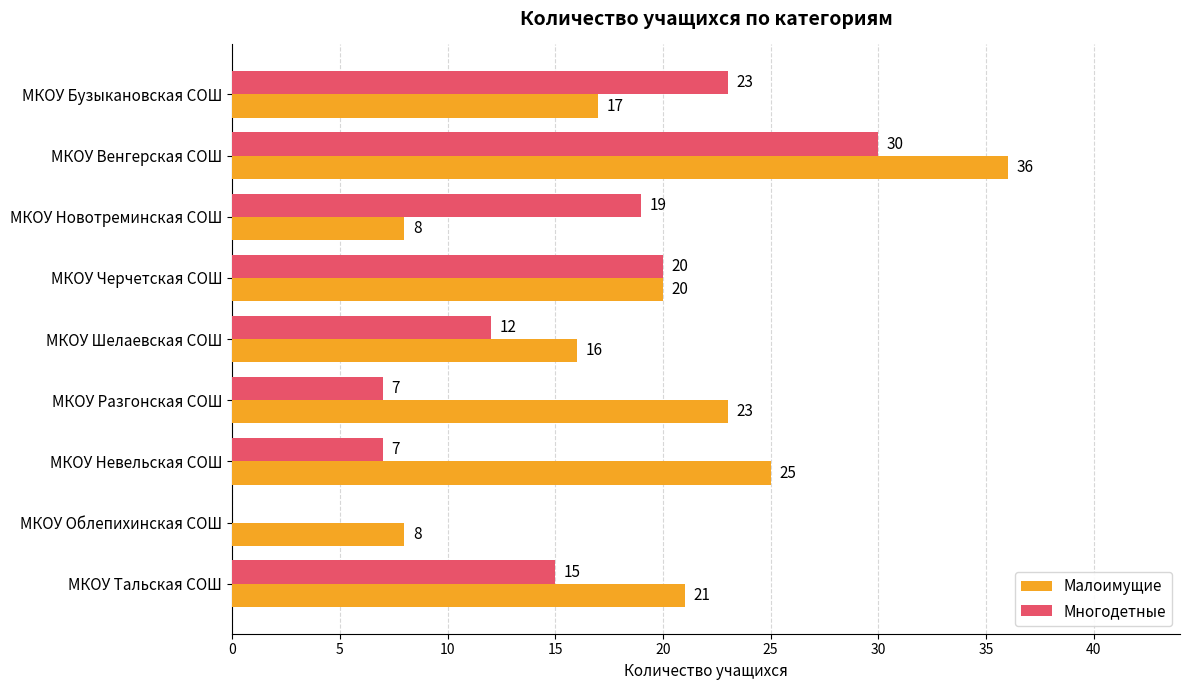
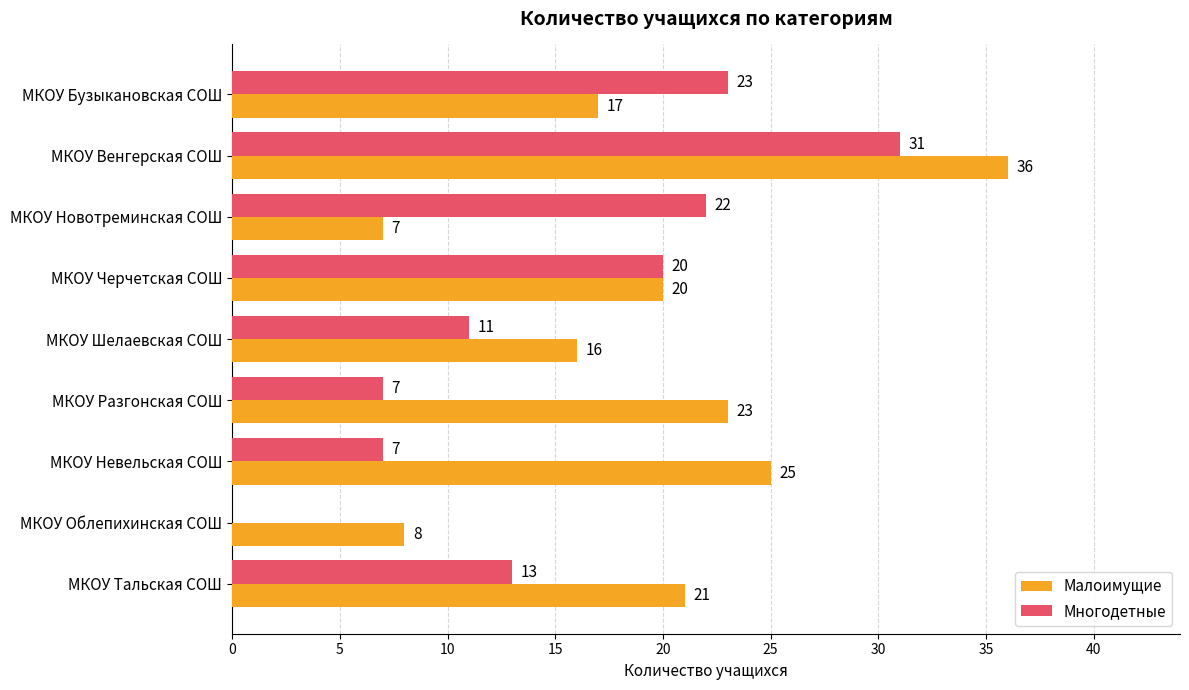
  {
    "Малоимущие": {
      "МКОУ Бузыкановская СОШ": 17,
      "МКОУ Венгерская СОШ": 36,
-     "МКОУ Новотреминская СОШ": 8,
+     "МКОУ Новотреминская СОШ": 7,
      "МКОУ Черчетская СОШ": 20,
      "МКОУ Шелаевская СОШ": 16,
      "МКОУ Разгонская СОШ": 23,
      "МКОУ Невельская СОШ": 25,
      "МКОУ Облепихинская СОШ": 8,
      "МКОУ Тальская СОШ": 21
    },
    "Многодетные": {
      "МКОУ Бузыкановская СОШ": 23,
-     "МКОУ Венгерская СОШ": 30,
-     "МКОУ Новотреминская СОШ": 19,
+     "МКОУ Венгерская СОШ": 31,
+     "МКОУ Новотреминская СОШ": 22,
      "МКОУ Черчетская СОШ": 20,
-     "МКОУ Шелаевская СОШ": 12,
+     "МКОУ Шелаевская СОШ": 11,
      "МКОУ Разгонская СОШ": 7,
      "МКОУ Невельская СОШ": 7,
-     "МКОУ Тальская СОШ": 15
+     "МКОУ Тальская СОШ": 13
    }
  }
